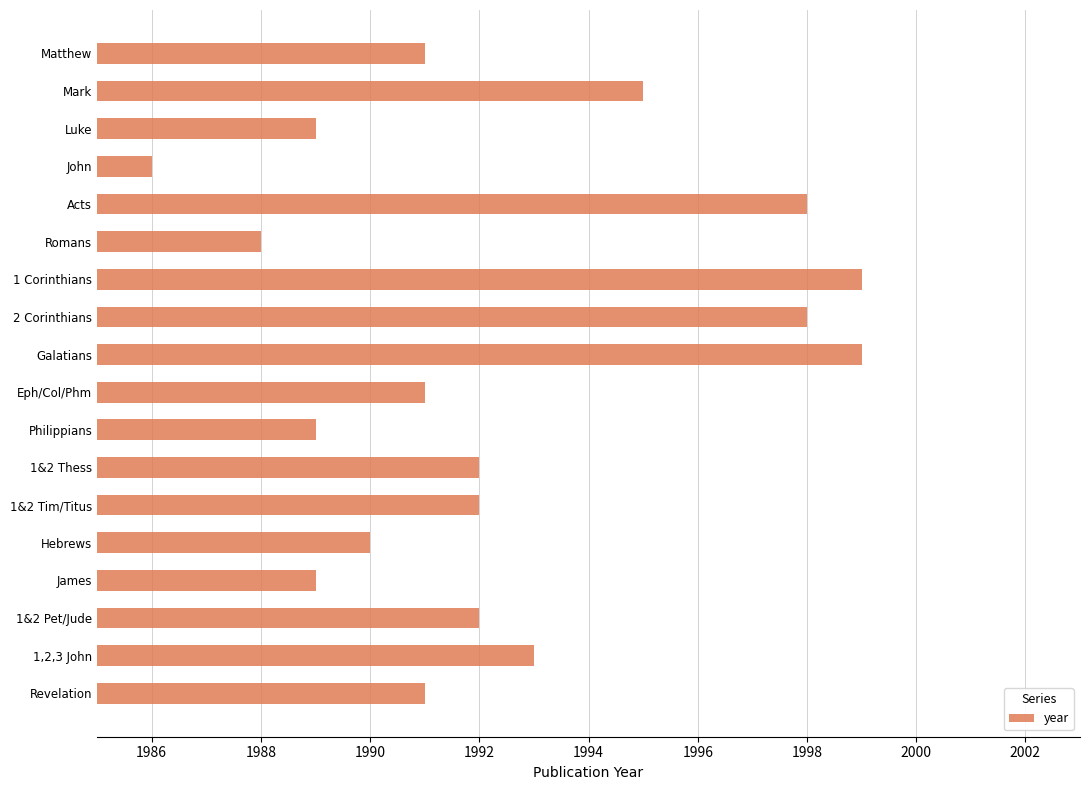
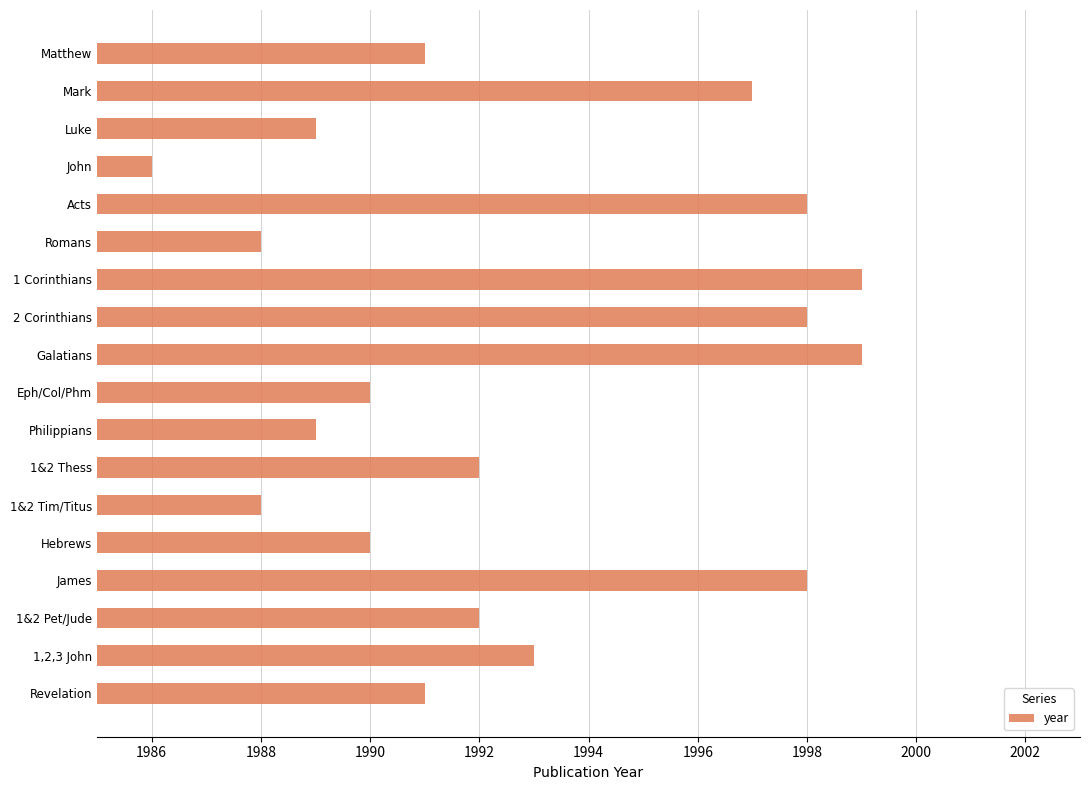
  {
    "Matthew": 1991,
-   "Mark": 1995,
+   "Mark": 1997,
    "Luke": 1989,
    "John": 1986,
    "Acts": 1998,
    "Romans": 1988,
    "1 Corinthians": 1999,
    "2 Corinthians": 1998,
    "Galatians": 1999,
-   "Eph/Col/Phm": 1991,
+   "Eph/Col/Phm": 1990,
    "Philippians": 1989,
    "1&2 Thess": 1992,
-   "1&2 Tim/Titus": 1992,
+   "1&2 Tim/Titus": 1988,
    "Hebrews": 1990,
-   "James": 1989,
+   "James": 1998,
    "1&2 Pet/Jude": 1992,
    "1,2,3 John": 1993,
    "Revelation": 1991
  }
